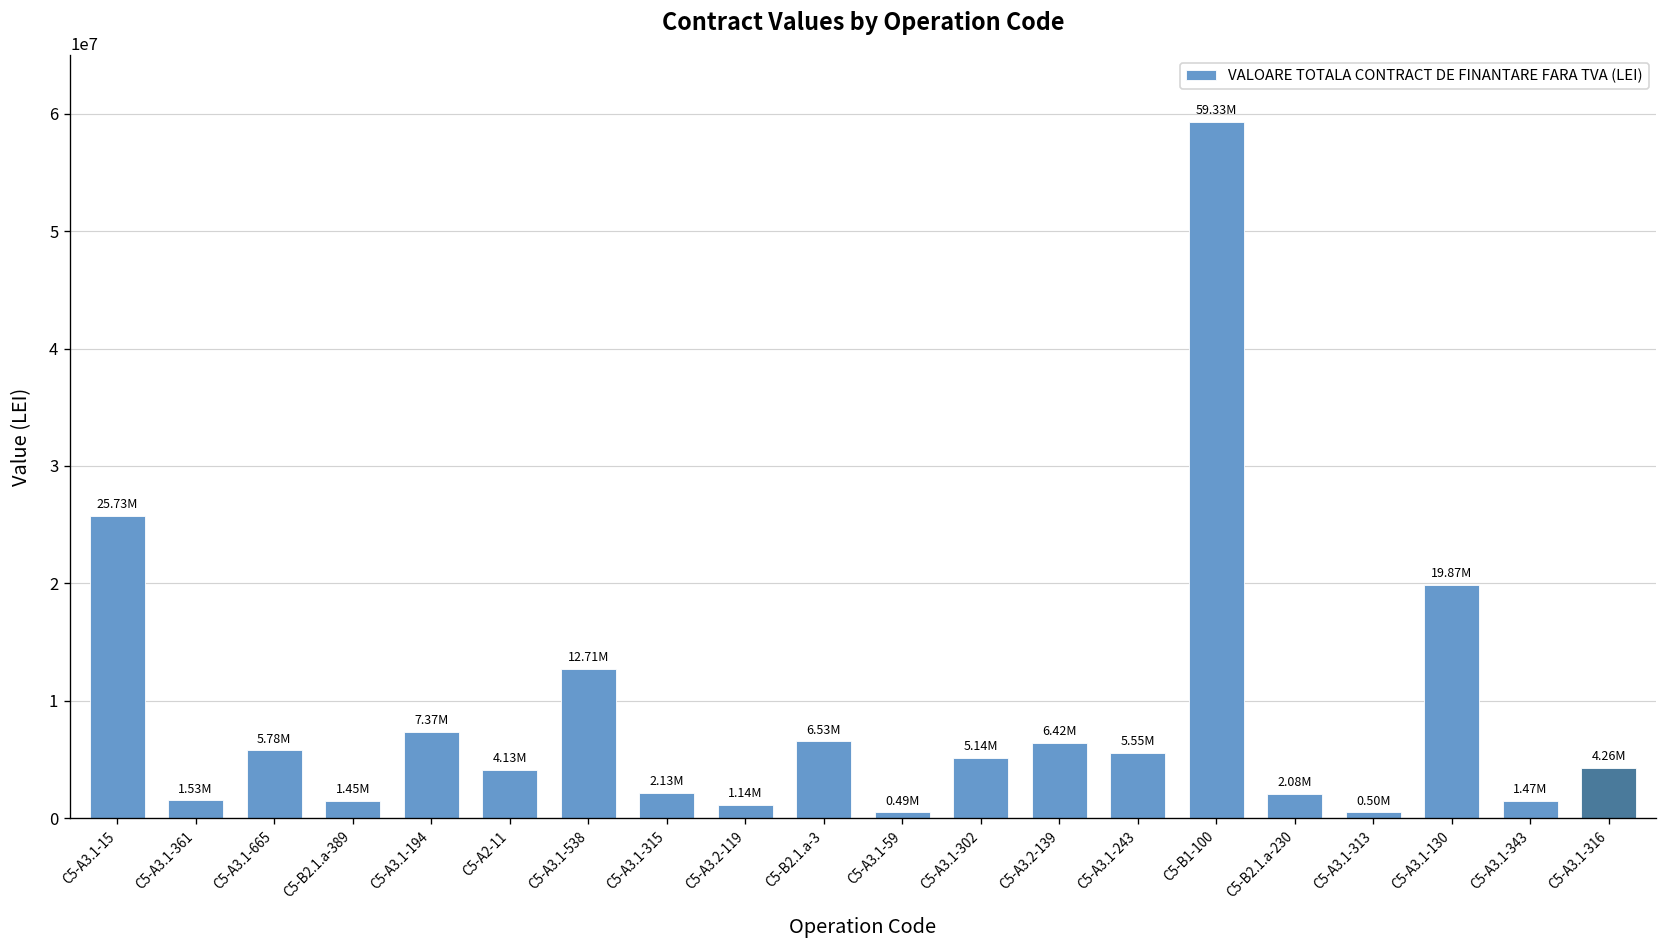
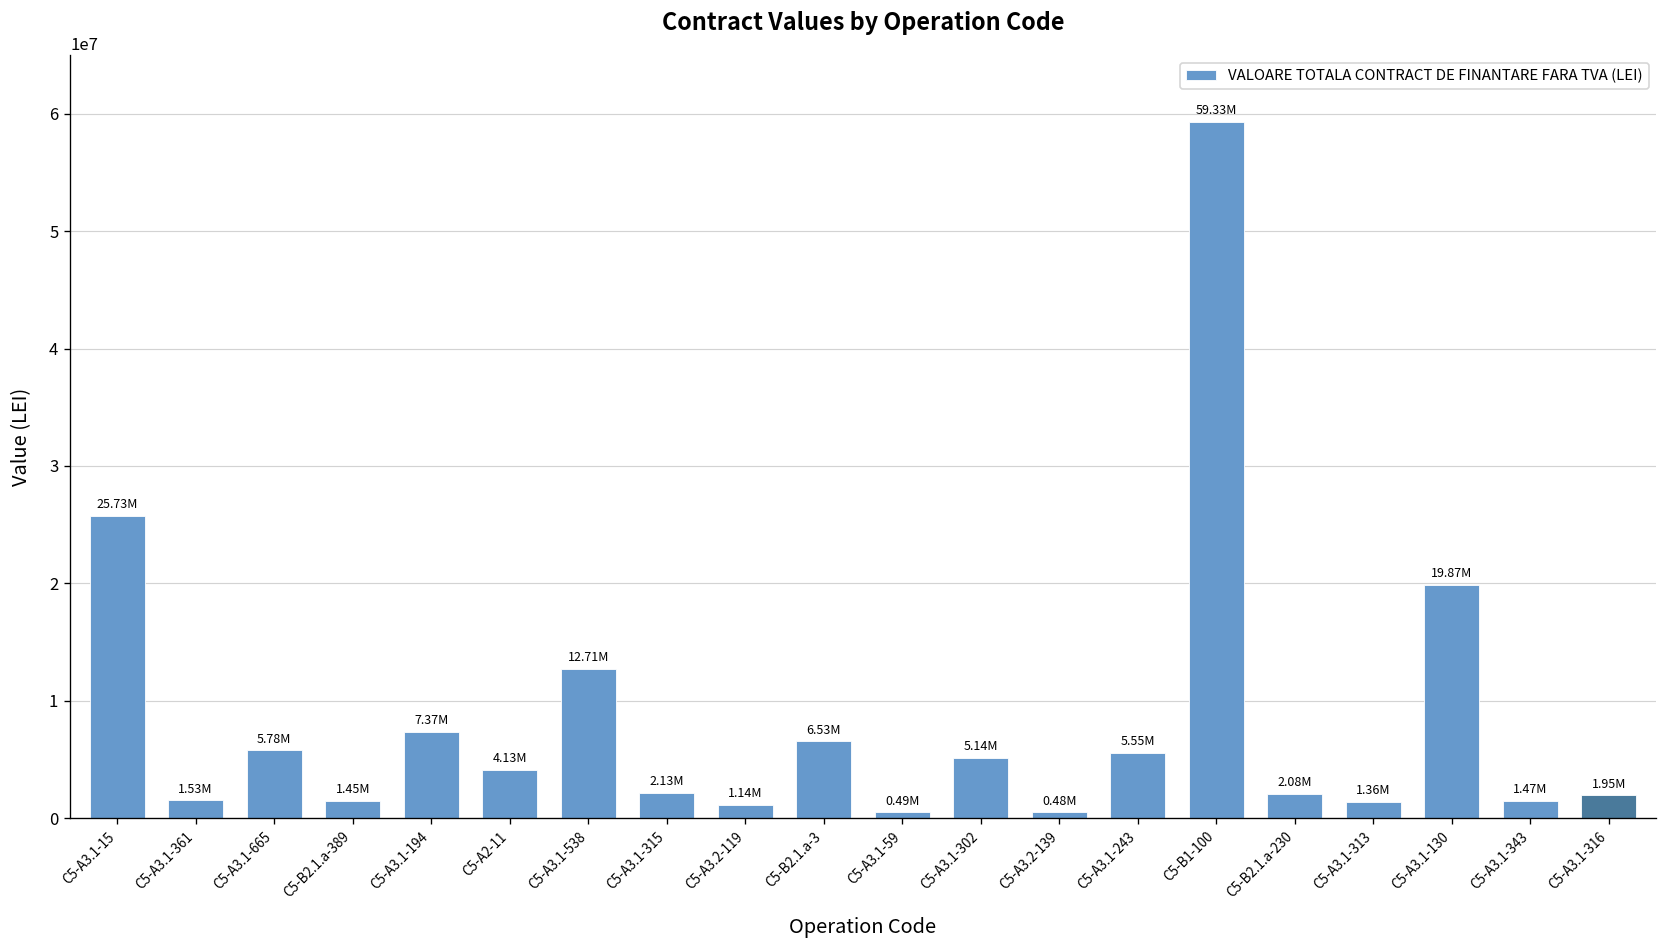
  {
    "C5-A3.1-15": "25.73M",
    "C5-A3.1-361": "1.53M",
    "C5-A3.1-665": "5.78M",
    "C5-B2.1.a-389": "1.45M",
    "C5-A3.1-194": "7.37M",
    "C5-A2-11": "4.13M",
    "C5-A3.1-538": "12.71M",
    "C5-A3.1-315": "2.13M",
    "C5-A3.2-119": "1.14M",
    "C5-B2.1.a-3": "6.53M",
    "C5-A3.1-59": "0.49M",
    "C5-A3.1-302": "5.14M",
-   "C5-A3.2-139": "6.42M",
+   "C5-A3.2-139": "0.48M",
    "C5-A3.1-243": "5.55M",
    "C5-B1-100": "59.33M",
    "C5-B2.1.a-230": "2.08M",
-   "C5-A3.1-313": "0.50M",
+   "C5-A3.1-313": "1.36M",
    "C5-A3.1-130": "19.87M",
    "C5-A3.1-343": "1.47M",
-   "C5-A3.1-316": "4.26M"
+   "C5-A3.1-316": "1.95M"
  }
